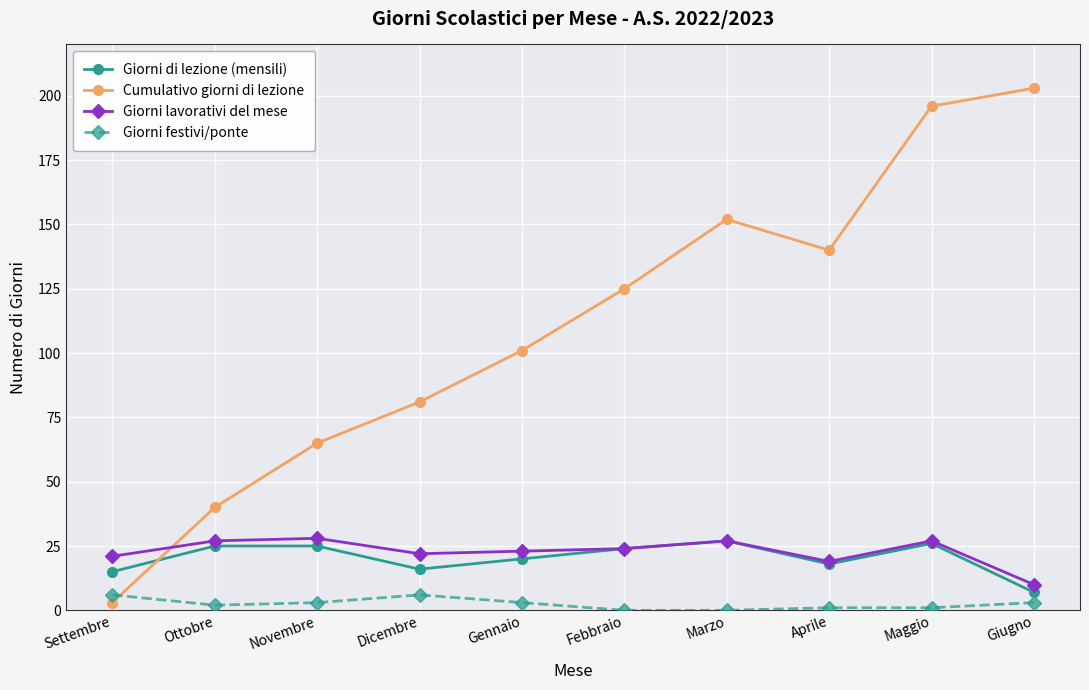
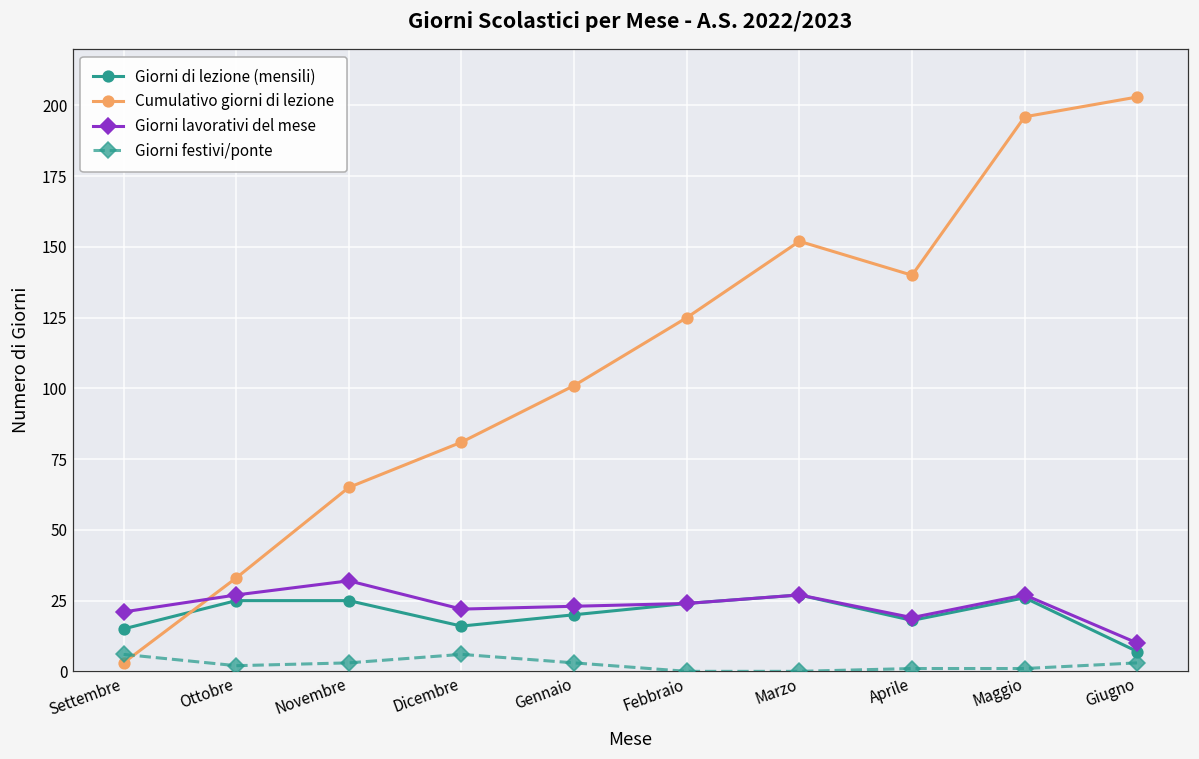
  {
    "Cumulativo giorni di lezione": {
      "Settembre": 3,
-     "Ottobre": 40,
+     "Ottobre": 33,
      "Novembre": 65,
      "Dicembre": 81,
      "Gennaio": 101,
      "Febbraio": 125,
      "Marzo": 152,
      "Aprile": 140,
      "Maggio": 196,
      "Giugno": 203
    },
    "Giorni lavorativi del mese": {
      "Settembre": 21,
      "Ottobre": 27,
-     "Novembre": 28,
+     "Novembre": 32,
      "Dicembre": 22,
      "Gennaio": 23,
      "Aprile": 19,
      "Giugno": 10
    }
  }
